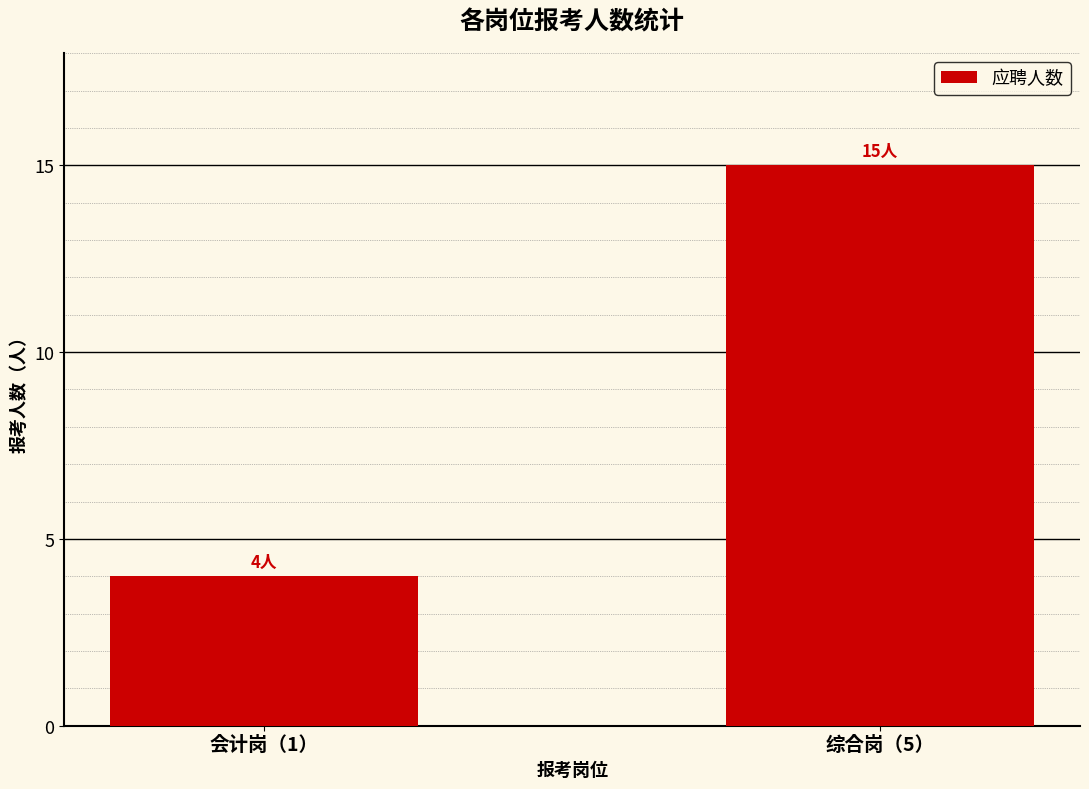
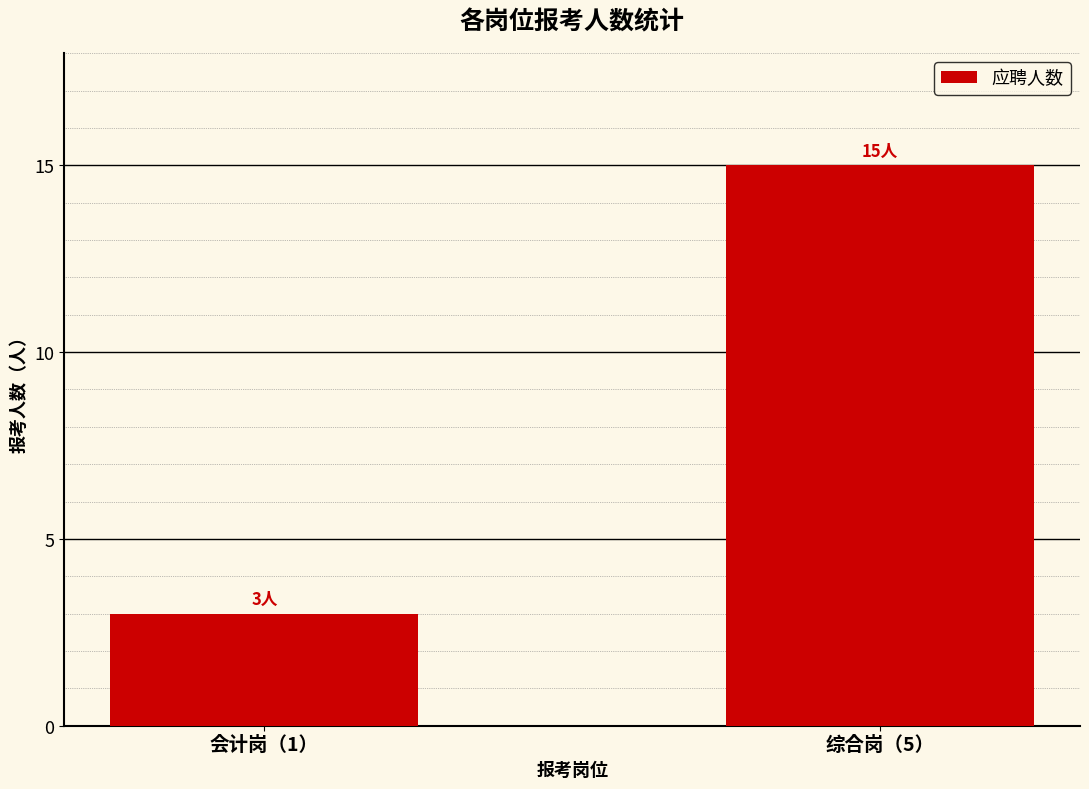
  {
-   "会计岗（1）": "4人",
+   "会计岗（1）": "3人",
    "综合岗（5）": "15人"
  }
